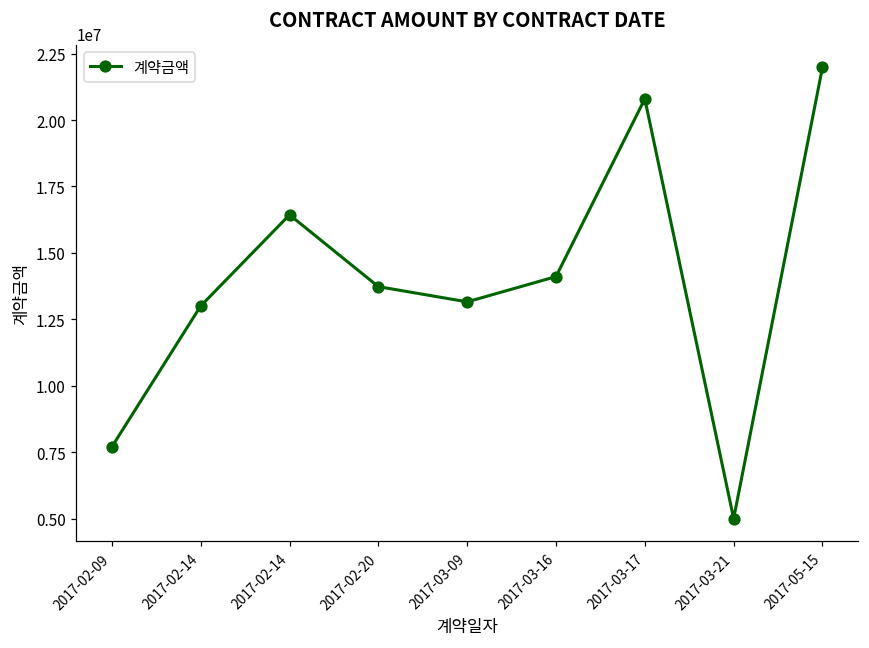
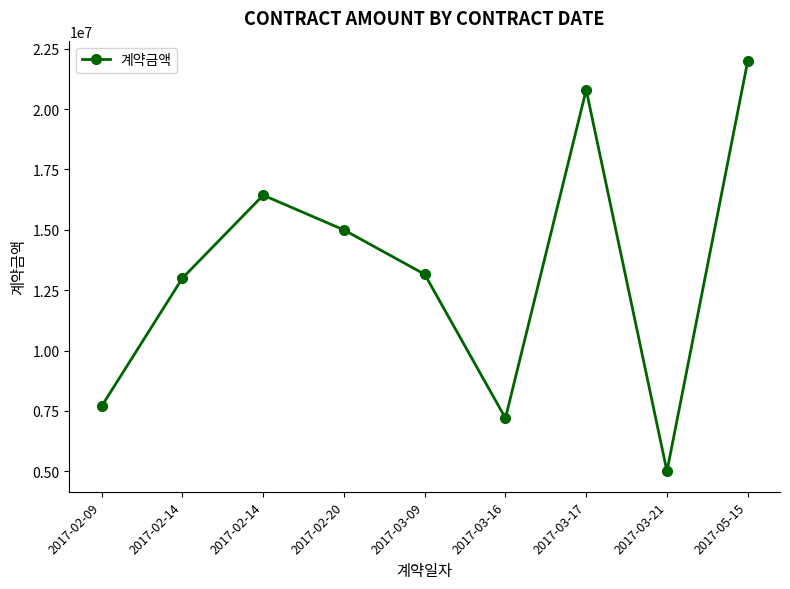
  {
    "2017-02-09": 7700000,
-   "2017-02-20": 13700000,
+   "2017-02-20": 15000000,
    "2017-03-09": 13200000,
-   "2017-03-16": 14100000,
+   "2017-03-16": 7200000,
    "2017-03-17": 20800000,
    "2017-03-21": 5000000,
    "2017-05-15": 22000000
  }
